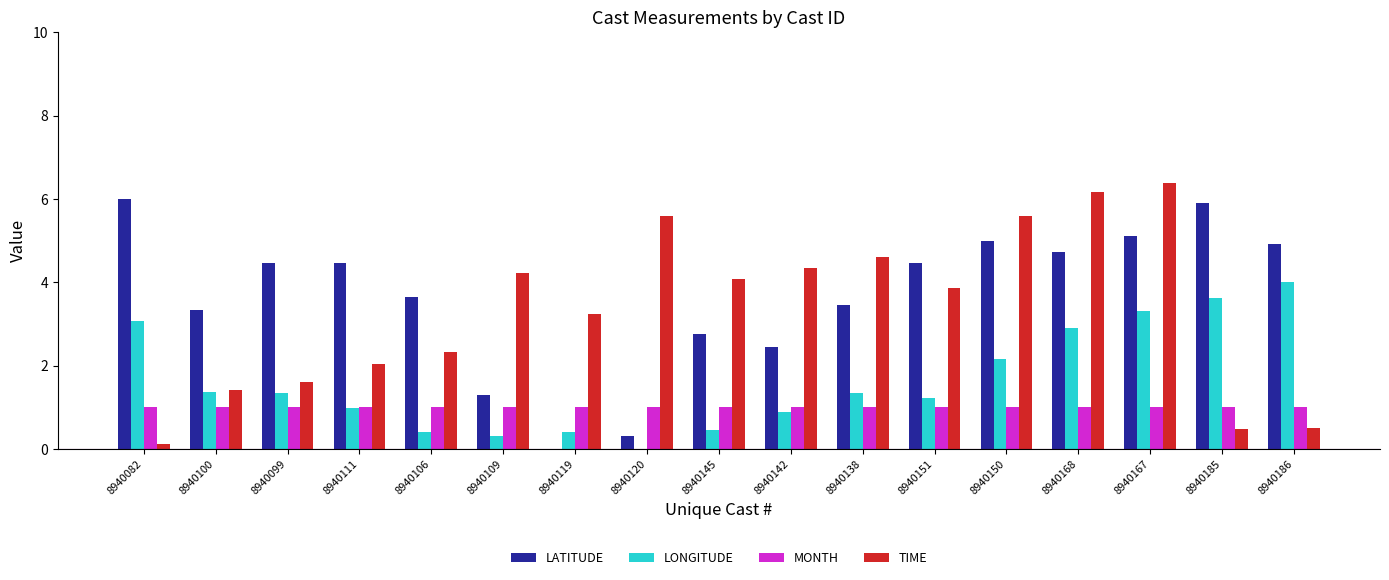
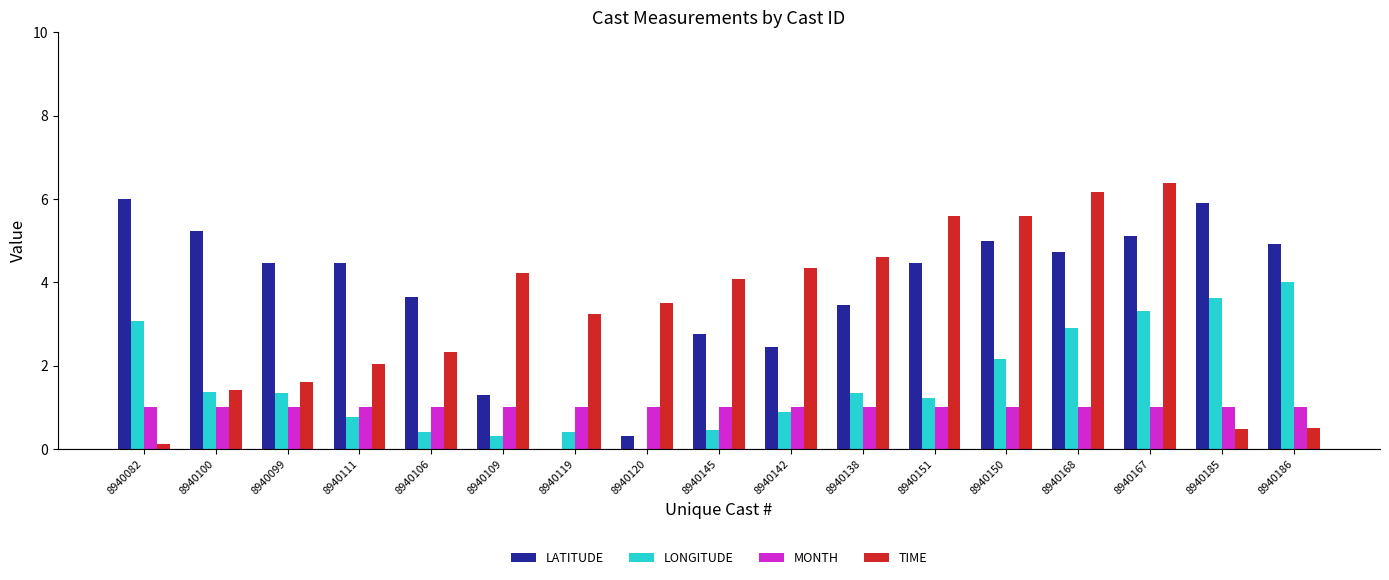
  {
    "LATITUDE": {
      "8940082": 6.0,
-     "8940100": 3.3,
+     "8940100": 5.2,
      "8940099": 4.5,
      "8940111": 4.5,
      "8940106": 3.7,
      "8940109": 1.3,
      "8940119": 0.0,
      "8940120": 0.3,
      "8940145": 2.8,
      "8940142": 2.4,
      "8940138": 3.5,
      "8940151": 4.5,
      "8940150": 5.0,
      "8940168": 4.7,
      "8940167": 5.1,
      "8940185": 5.9,
      "8940186": 4.9
    },
    "LONGITUDE": {
      "8940082": 3.1,
      "8940100": 1.4,
      "8940099": 1.4,
-     "8940111": 1.0,
+     "8940111": 0.8,
      "8940106": 0.4,
      "8940109": 0.3,
      "8940119": 0.4,
      "8940120": 0.0,
      "8940145": 0.4,
      "8940142": 0.9,
      "8940138": 1.4,
      "8940151": 1.2,
      "8940150": 2.2,
      "8940168": 2.9,
      "8940167": 3.3,
      "8940185": 3.6,
      "8940186": 4.0
    },
    "MONTH": {
      "8940082": 1.0,
      "8940100": 1.0,
      "8940099": 1.0,
      "8940111": 1.0,
      "8940106": 1.0,
      "8940109": 1.0,
      "8940119": 1.0,
      "8940120": 1.0,
      "8940145": 1.0,
      "8940142": 1.0,
      "8940138": 1.0,
      "8940151": 1.0,
      "8940150": 1.0,
      "8940168": 1.0,
      "8940167": 1.0,
      "8940185": 1.0,
      "8940186": 1.0
    },
    "TIME": {
      "8940082": 0.1,
      "8940100": 1.4,
      "8940099": 1.6,
      "8940111": 2.0,
      "8940106": 2.3,
      "8940109": 4.2,
      "8940119": 3.3,
-     "8940120": 5.6,
+     "8940120": 3.5,
      "8940145": 4.1,
      "8940142": 4.3,
      "8940138": 4.6,
-     "8940151": 3.9,
+     "8940151": 5.6,
      "8940150": 5.6,
      "8940168": 6.2,
      "8940167": 6.4,
      "8940185": 0.5,
      "8940186": 0.5
    }
  }
